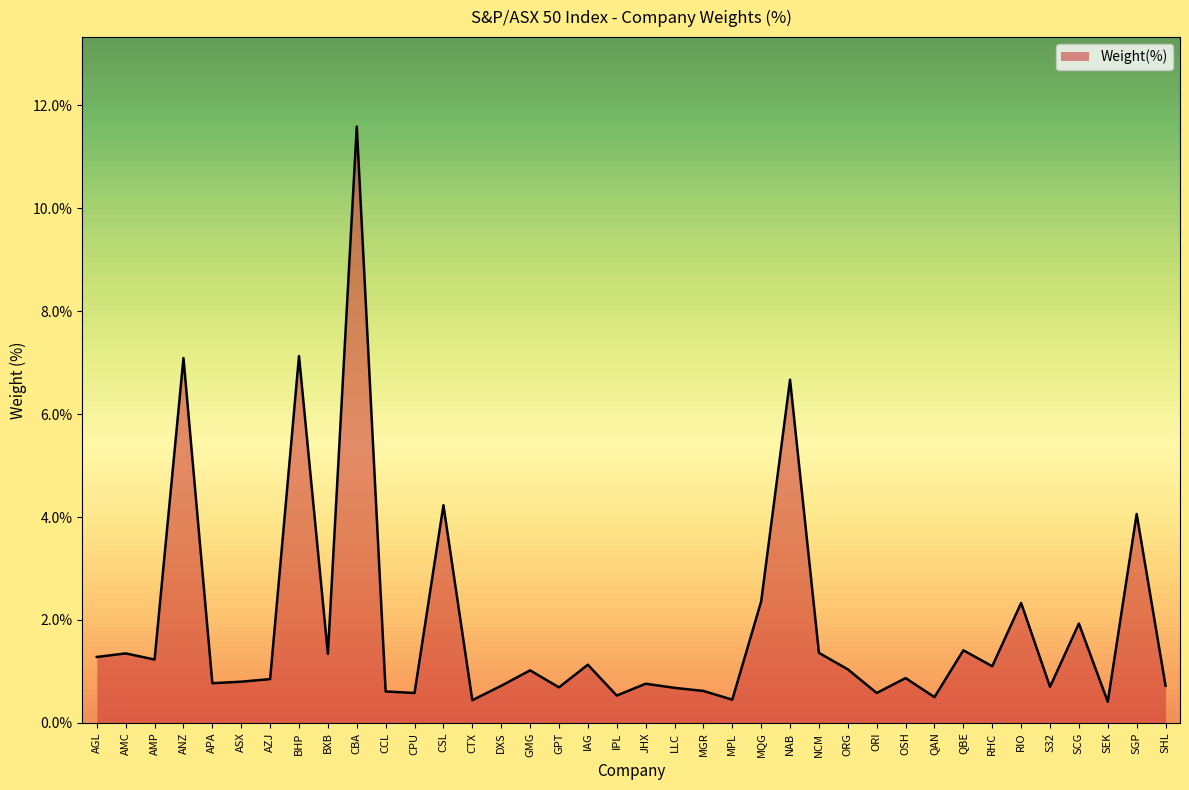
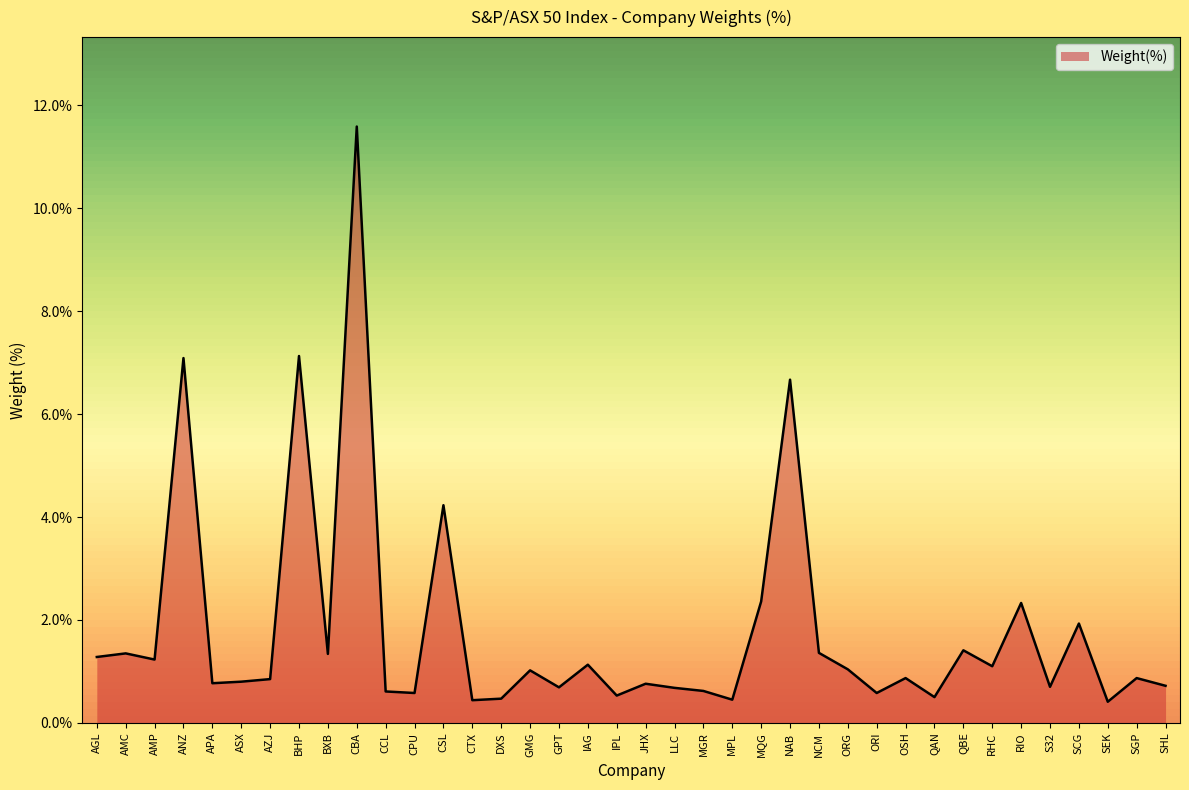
  {
    "AGL": "1.3%",
    "AMC": "1.4%",
    "AMP": "1.2%",
    "ANZ": "7.1%",
    "APA": "0.8%",
    "ASX": "0.8%",
    "AZJ": "0.9%",
    "BHP": "7.1%",
    "BXB": "1.3%",
    "CBA": "11.6%",
    "CCL": "0.6%",
    "CPU": "0.6%",
    "CSL": "4.2%",
    "CTX": "0.4%",
-   "DXS": "0.7%",
+   "DXS": "0.5%",
    "GMG": "1.0%",
    "GPT": "0.7%",
    "IAG": "1.1%",
    "IPL": "0.5%",
    "JHX": "0.8%",
    "LLC": "0.7%",
    "MGR": "0.6%",
    "MPL": "0.5%",
    "MQG": "2.4%",
    "NAB": "6.7%",
    "NCM": "1.4%",
    "ORG": "1.0%",
    "ORI": "0.6%",
    "OSH": "0.9%",
    "QAN": "0.5%",
    "QBE": "1.4%",
    "RHC": "1.1%",
    "RIO": "2.3%",
    "S32": "0.7%",
    "SCG": "1.9%",
    "SEK": "0.4%",
-   "SGP": "4.1%",
+   "SGP": "0.9%",
    "SHL": "0.7%"
  }
